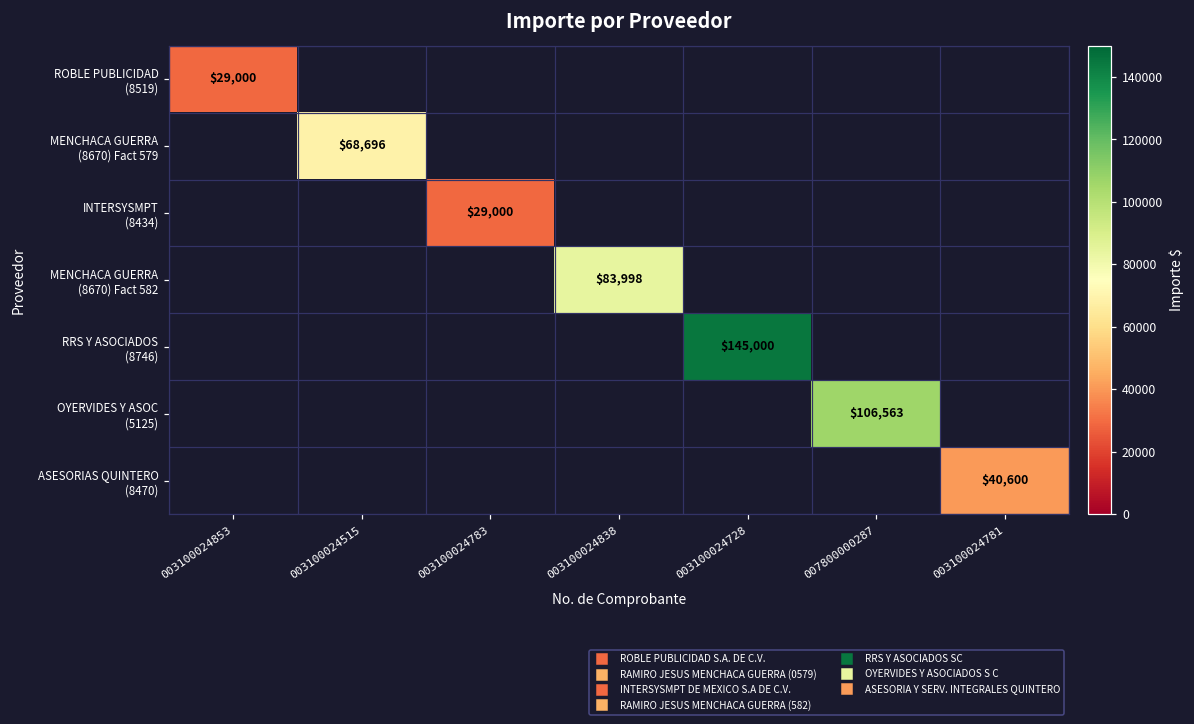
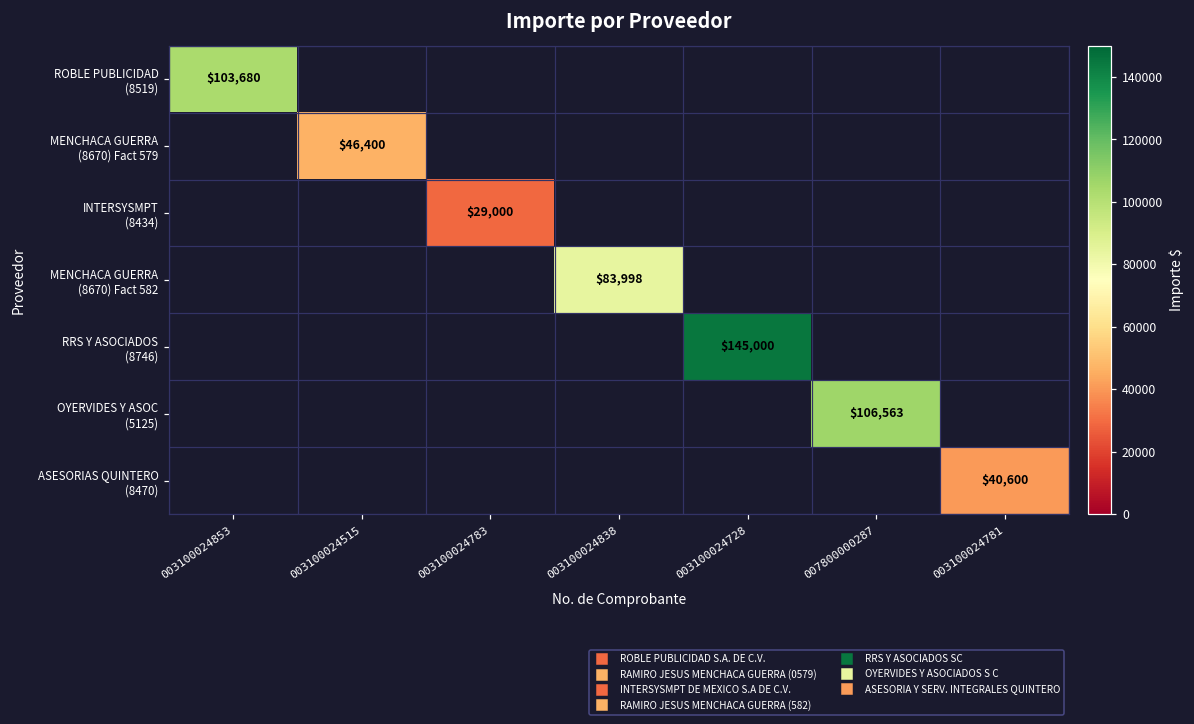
  {
    "ROBLE PUBLICIDAD (8519)": {
-     "003100024853": "$29,000"
+     "003100024853": "$103,680"
    },
    "MENCHACA GUERRA (8670) Fact 579": {
-     "003100024515": "$68,696"
+     "003100024515": "$46,400"
    },
    "INTERSYSMPT (8434)": {
      "003100024783": "$29,000"
    },
    "MENCHACA GUERRA (8670) Fact 582": {
      "003100024838": "$83,998"
    },
    "RRS Y ASOCIADOS (8746)": {
      "003100024728": "$145,000"
    },
    "OYERVIDES Y ASOC (5125)": {
      "007800000287": "$106,563"
    },
    "ASESORIAS QUINTERO (8470)": {
      "003100024781": "$40,600"
    }
  }
